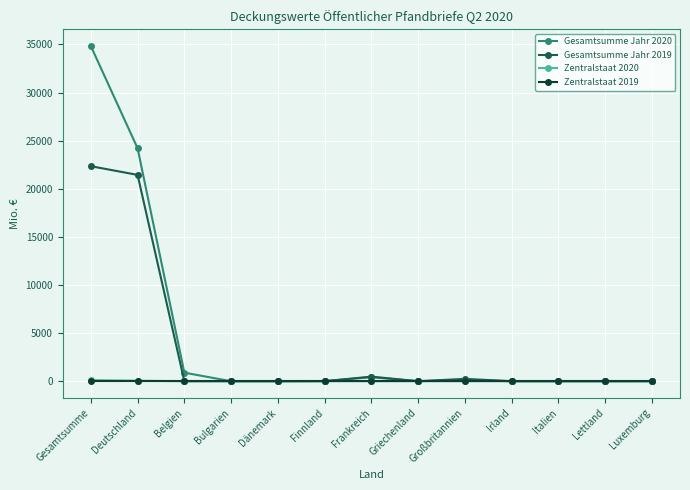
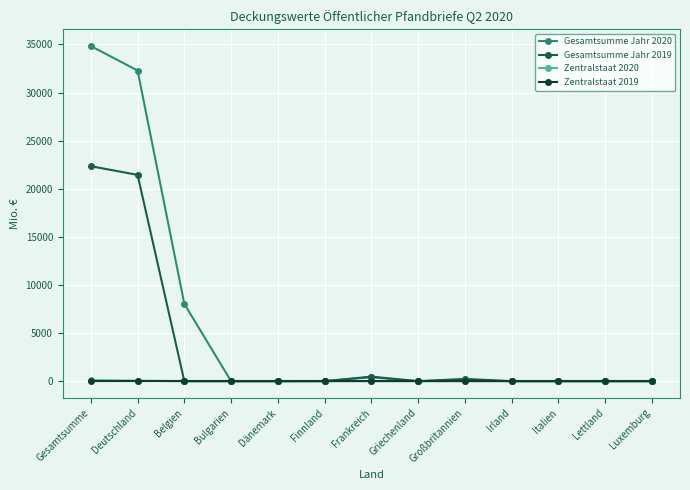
  {
    "Gesamtsumme Jahr 2020": {
      "Gesamtsumme": 35000,
-     "Deutschland": 24000,
-     "Belgien": 1000
+     "Deutschland": 32000,
+     "Belgien": 8000
    }
  }
